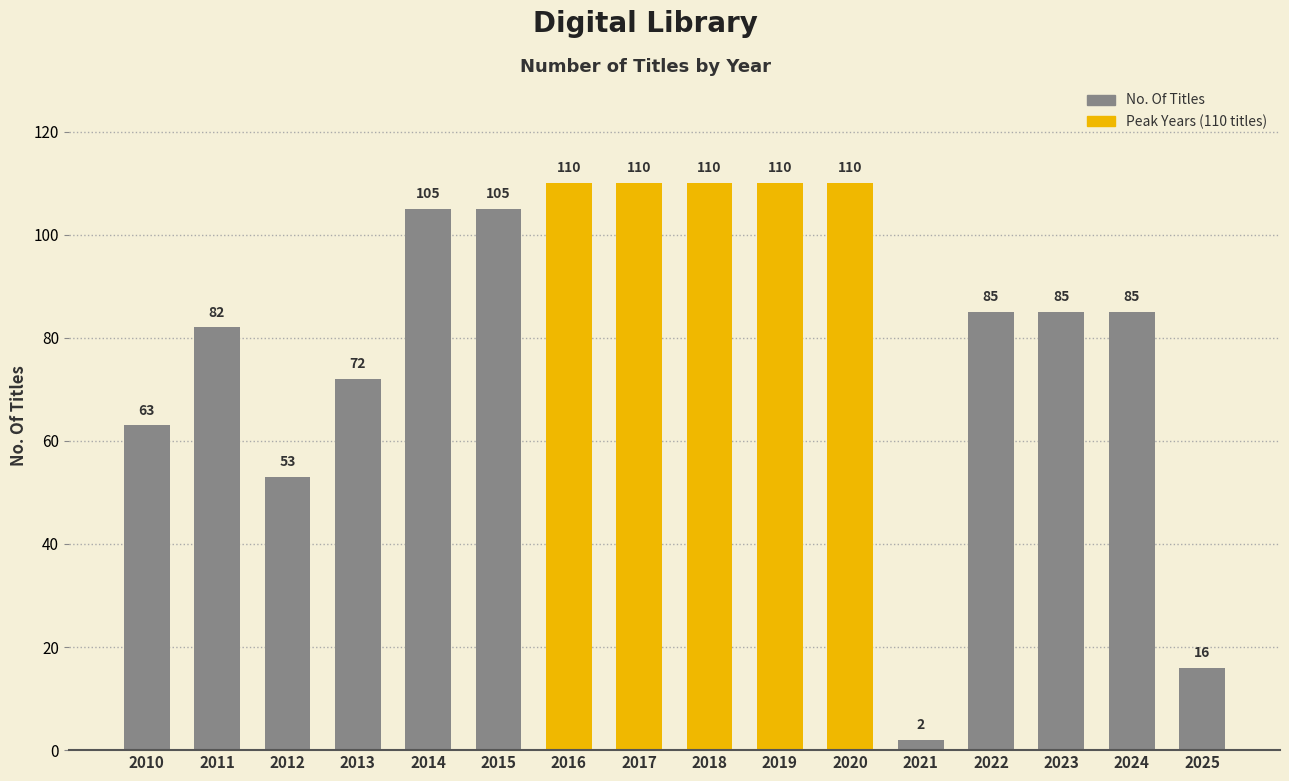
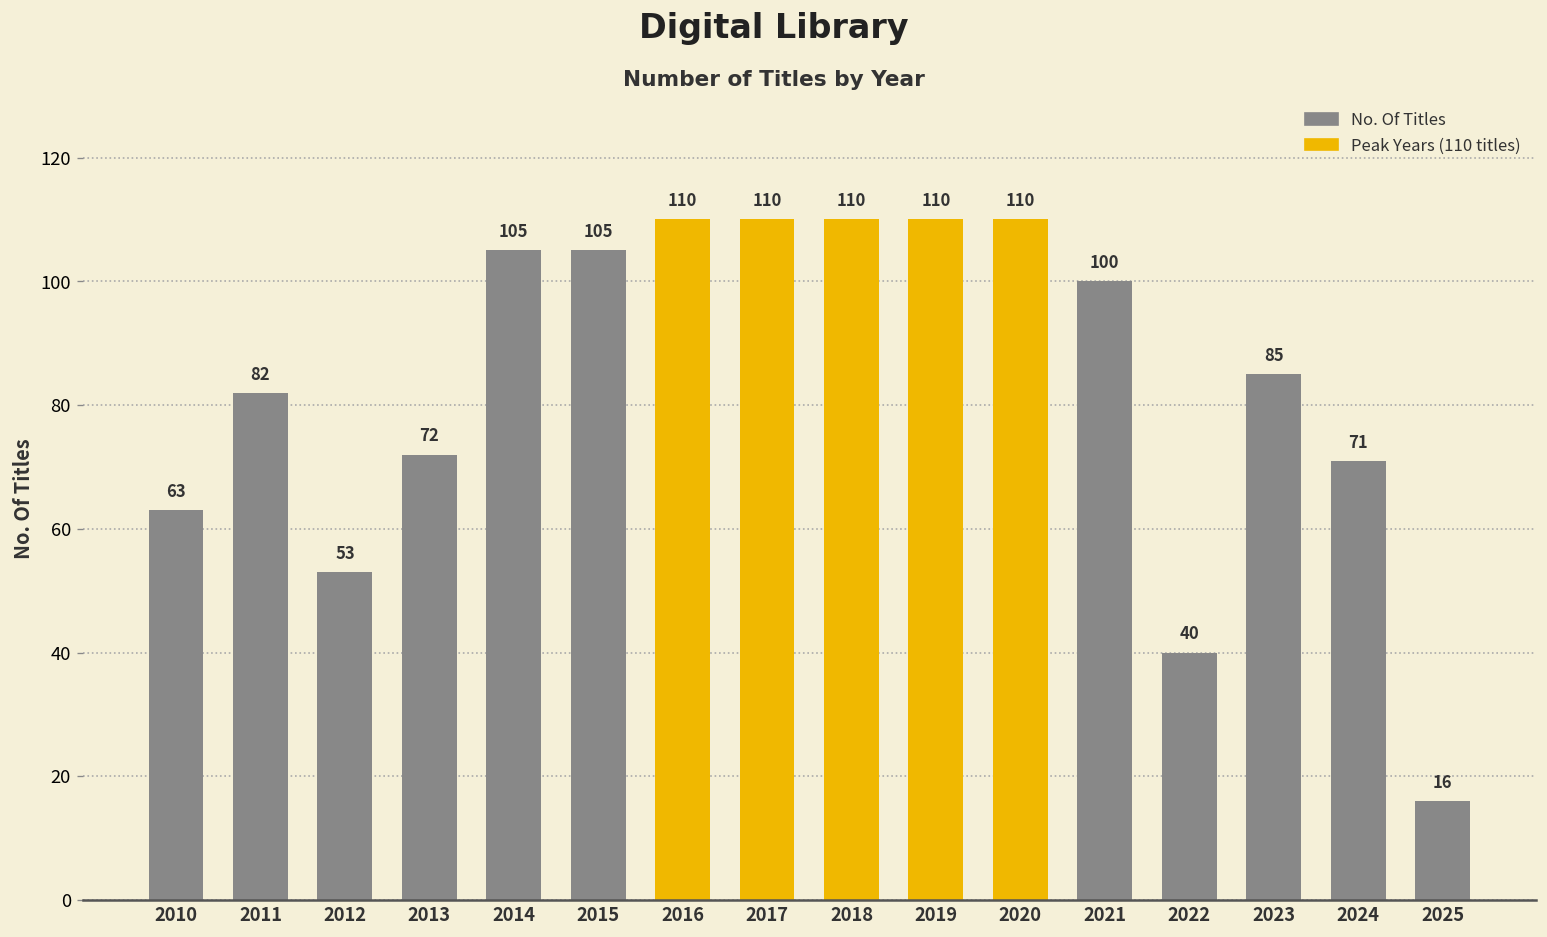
  {
    "2010": 63,
    "2011": 82,
    "2012": 53,
    "2013": 72,
    "2014": 105,
    "2015": 105,
    "2016": 110,
    "2017": 110,
    "2018": 110,
    "2019": 110,
    "2020": 110,
-   "2021": 2,
-   "2022": 85,
+   "2021": 100,
+   "2022": 40,
    "2023": 85,
-   "2024": 85,
+   "2024": 71,
    "2025": 16
  }
